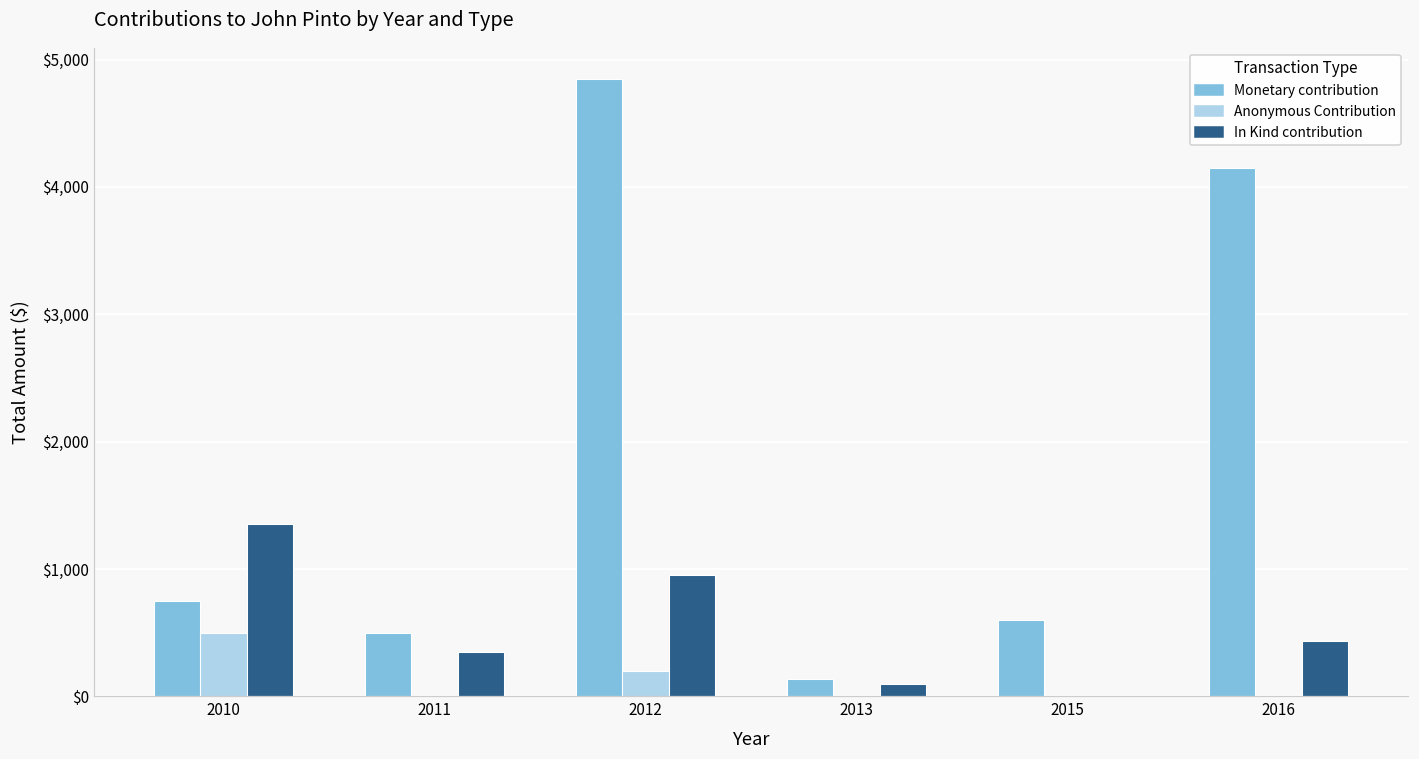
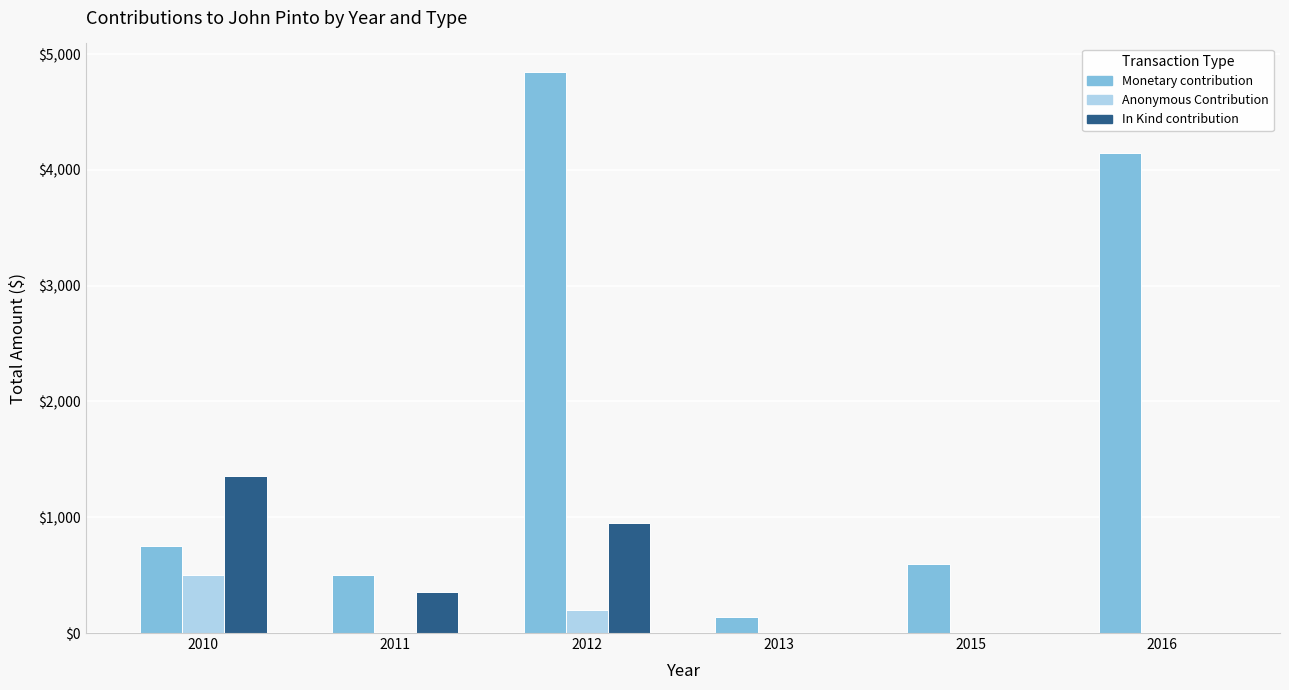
  {
    "In Kind contribution": {
      "2010": "$1,360",
      "2011": "$350",
      "2012": "$950",
-     "2013": "$100",
+     "2013": "$0",
      "2015": "$0",
-     "2016": "$430"
+     "2016": "$0"
    }
  }
